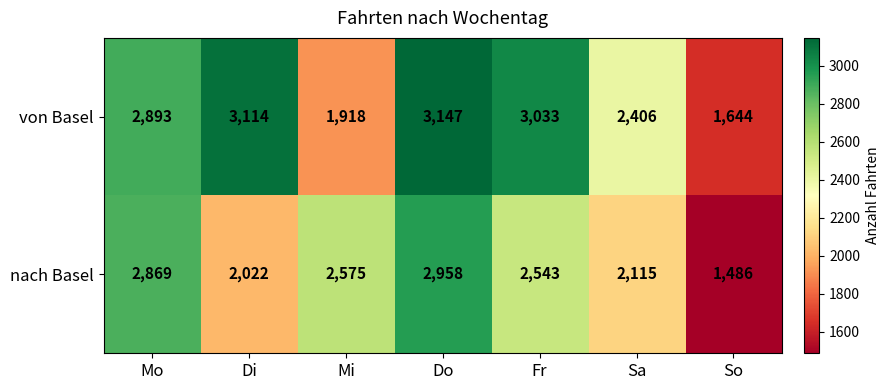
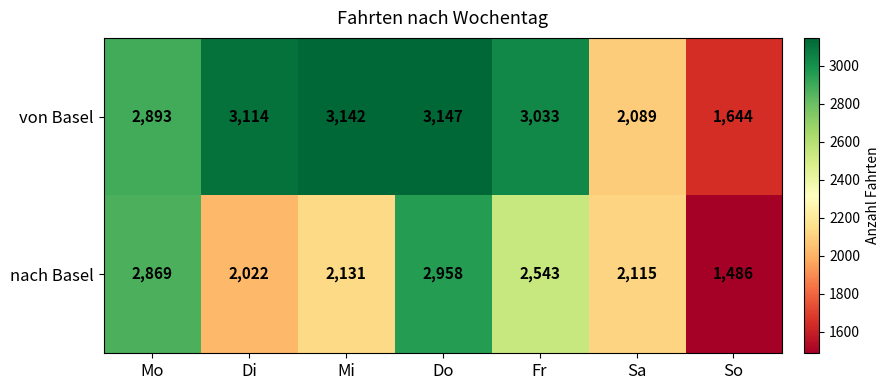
  {
    "von Basel": {
      "Mo": "2,893",
      "Di": "3,114",
-     "Mi": "1,918",
+     "Mi": "3,142",
      "Do": "3,147",
      "Fr": "3,033",
-     "Sa": "2,406",
+     "Sa": "2,089",
      "So": "1,644"
    },
    "nach Basel": {
      "Mo": "2,869",
      "Di": "2,022",
-     "Mi": "2,575",
+     "Mi": "2,131",
      "Do": "2,958",
      "Fr": "2,543",
      "Sa": "2,115",
      "So": "1,486"
    }
  }
